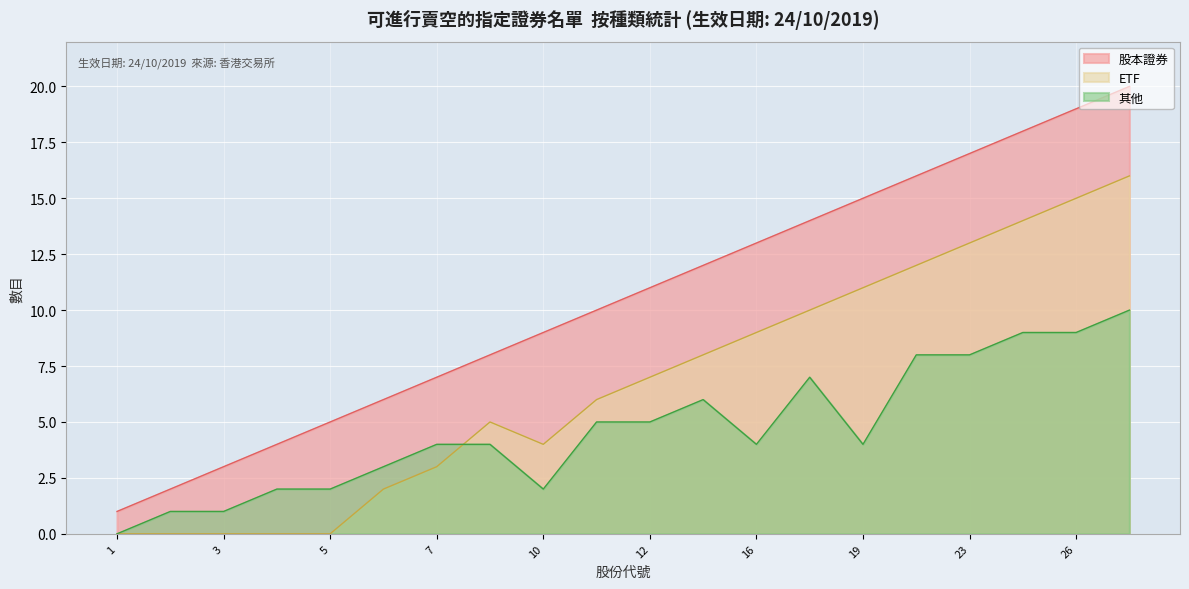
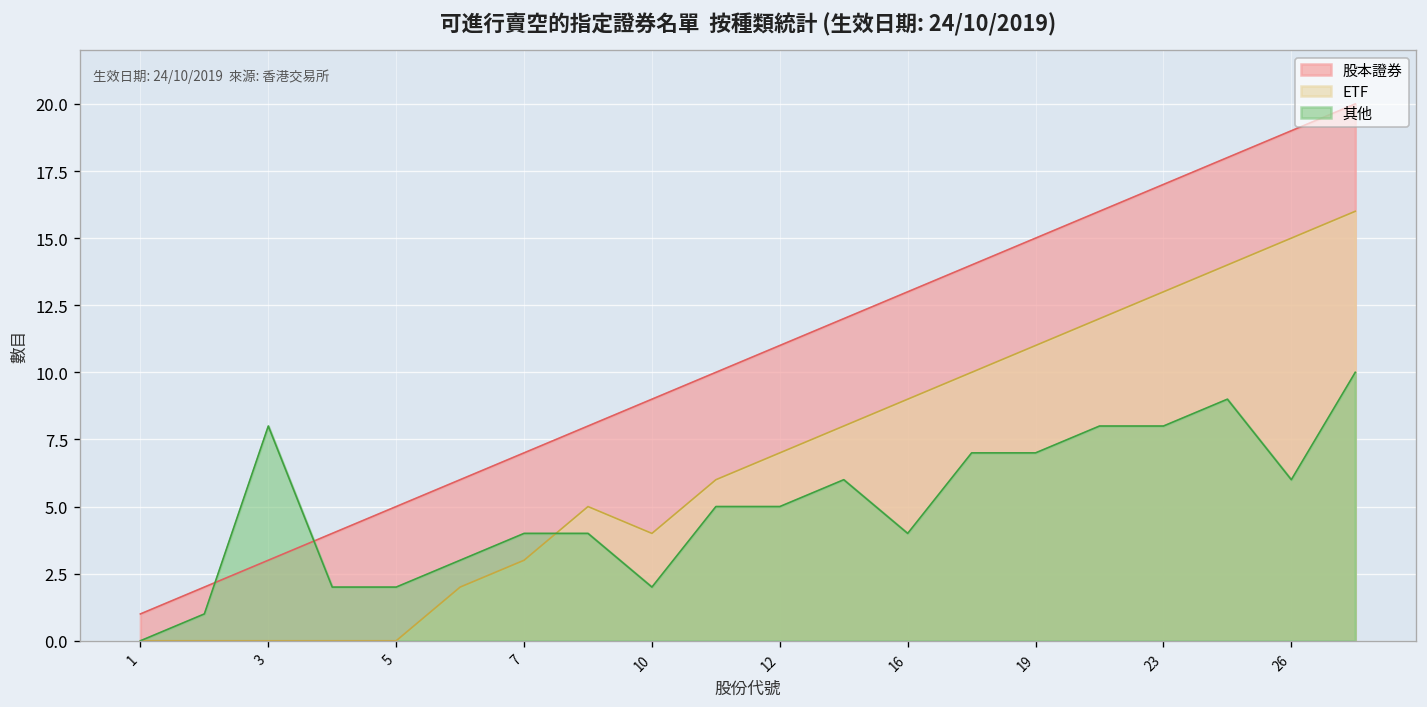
  {
    "其他": {
-     "3": 1,
+     "3": 8,
      "5": 2,
      "7": 4,
      "10": 2,
      "12": 5,
      "16": 4,
-     "19": 4,
+     "19": 7,
      "23": 8,
-     "26": 9
+     "26": 6
    }
  }
